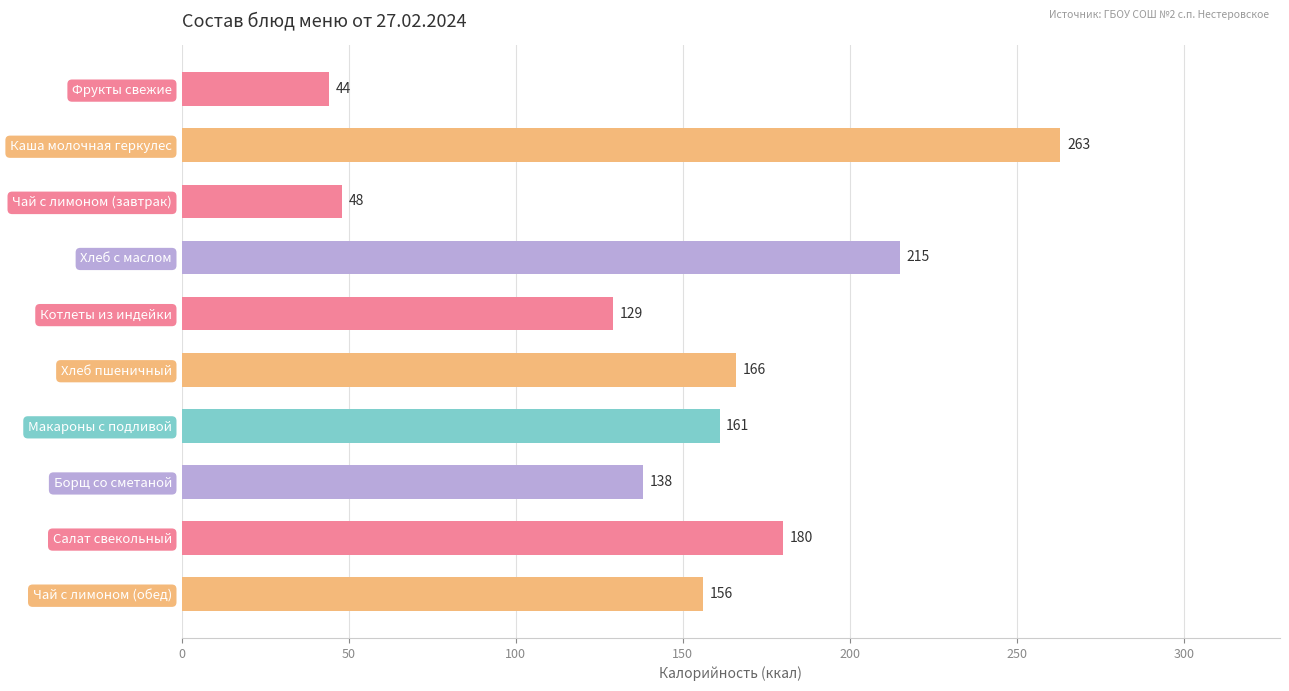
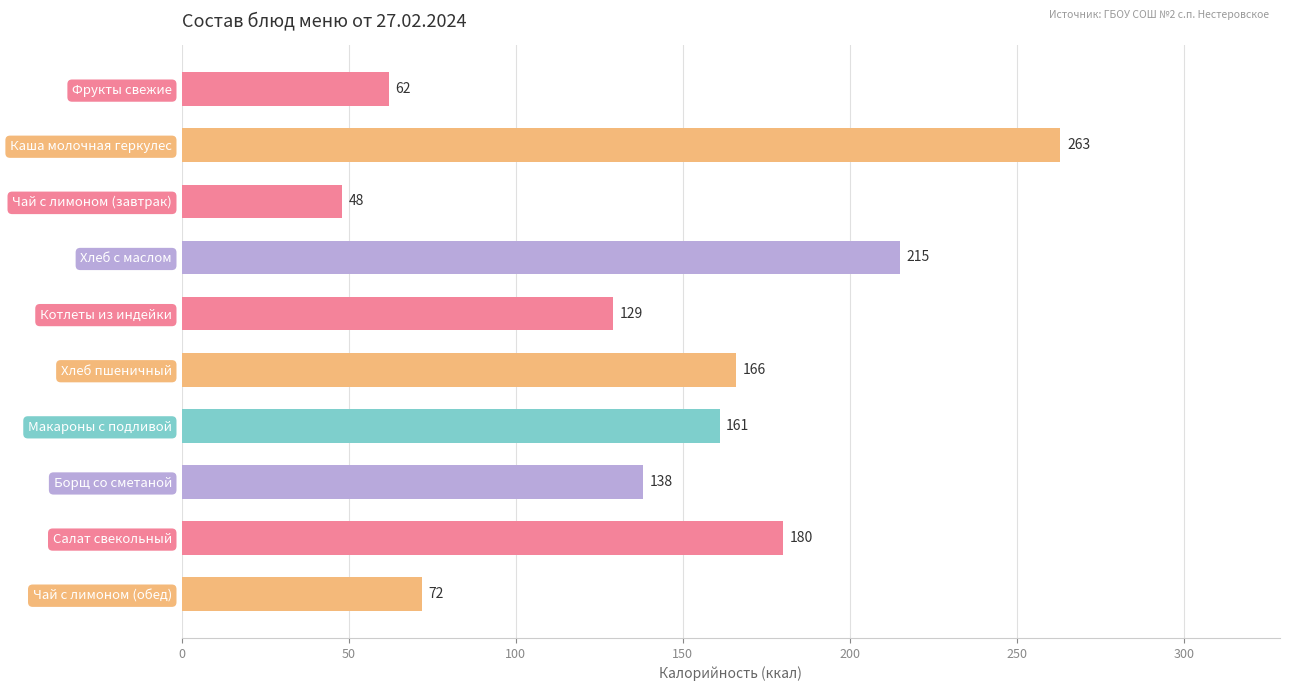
  {
-   "Фрукты свежие": 44,
+   "Фрукты свежие": 62,
    "Каша молочная геркулес": 263,
    "Чай с лимоном (завтрак)": 48,
    "Хлеб с маслом": 215,
    "Котлеты из индейки": 129,
    "Хлеб пшеничный": 166,
    "Макароны с подливой": 161,
    "Борщ со сметаной": 138,
    "Салат свекольный": 180,
-   "Чай с лимоном (обед)": 156
+   "Чай с лимоном (обед)": 72
  }
